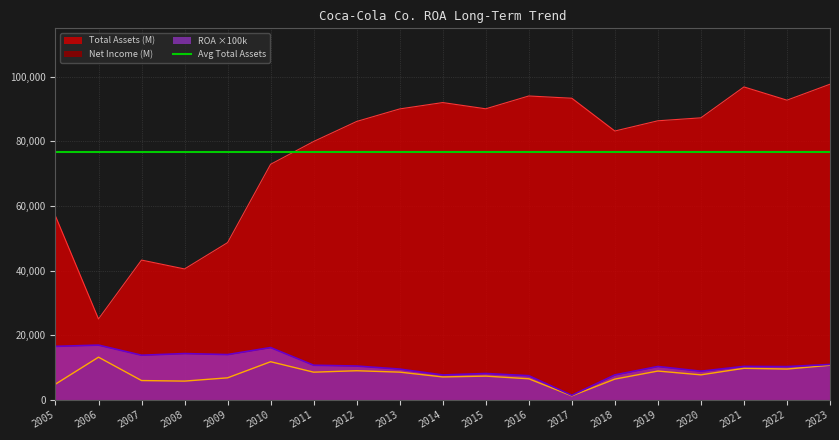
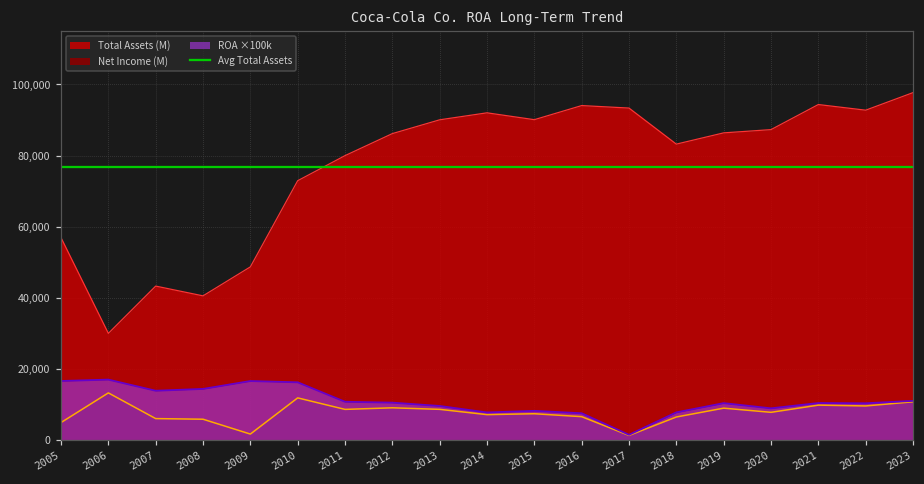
  {
    "Total Assets (M)": {
      "2005": "57,000",
-     "2006": "25,000",
+     "2006": "30,000",
      "2007": "43,000",
      "2008": "41,000",
      "2009": "49,000",
      "2010": "73,000",
      "2011": "80,000",
      "2012": "86,000",
      "2013": "90,000",
      "2014": "92,000",
      "2015": "90,000",
      "2016": "94,000",
      "2017": "93,000",
      "2018": "83,000",
      "2019": "86,000",
      "2020": "87,000",
-     "2021": "97,000",
+     "2021": "94,000",
      "2022": "93,000",
      "2023": "98,000"
    },
    "Net Income (M)": {
      "2005": "5,000",
      "2006": "13,000",
      "2007": "6,000",
      "2008": "6,000",
-     "2009": "7,000",
+     "2009": "2,000",
      "2010": "12,000",
      "2011": "9,000",
      "2012": "9,000",
      "2013": "9,000",
      "2015": "7,000",
      "2016": "7,000",
      "2018": "6,000",
      "2019": "9,000",
      "2020": "8,000"
    },
    "ROA ×100k": {
      "2005": "17,000",
      "2006": "17,000",
      "2007": "14,000",
      "2008": "14,000",
-     "2009": "14,000",
+     "2009": "17,000",
      "2010": "16,000",
      "2011": "11,000",
      "2012": "10,000",
      "2013": "10,000",
      "2015": "8,000",
      "2016": "7,000",
      "2018": "8,000",
      "2019": "10,000",
      "2020": "9,000"
    }
  }
